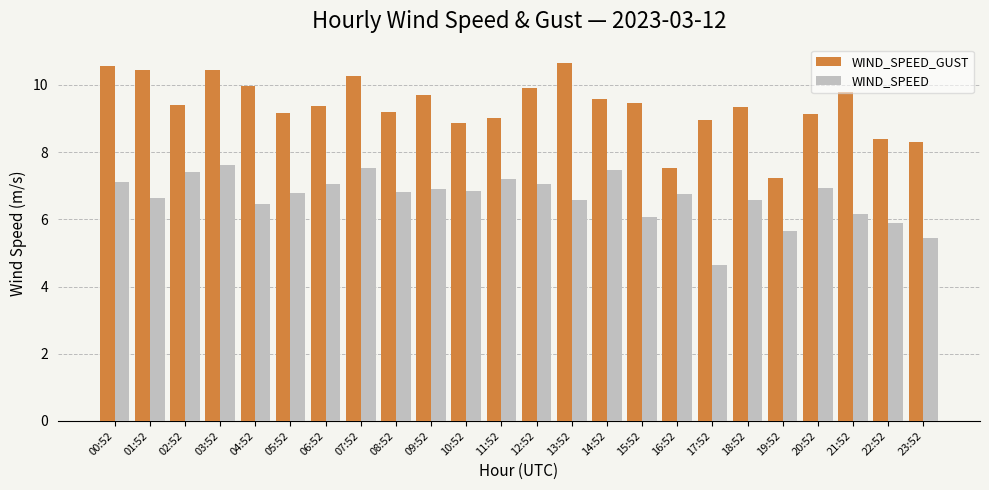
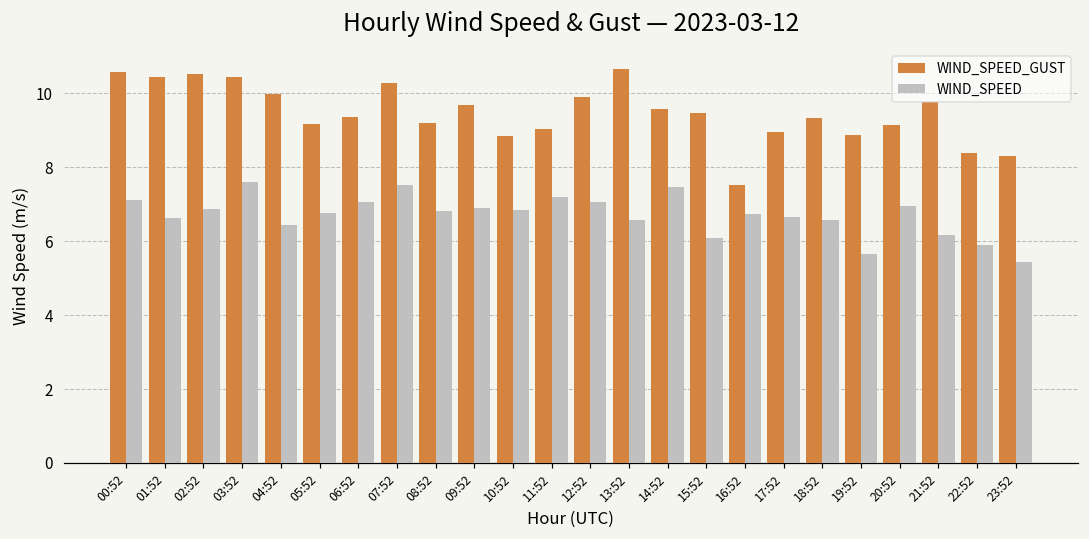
  {
    "WIND_SPEED_GUST": {
      "00:52": 10.6,
      "01:52": 10.4,
-     "02:52": 9.4,
+     "02:52": 10.5,
      "03:52": 10.4,
      "04:52": 10.0,
      "05:52": 9.2,
      "06:52": 9.4,
      "07:52": 10.3,
      "08:52": 9.2,
      "09:52": 9.7,
      "10:52": 8.9,
      "11:52": 9.0,
      "12:52": 9.9,
      "13:52": 10.7,
      "14:52": 9.6,
      "15:52": 9.5,
      "16:52": 7.5,
      "17:52": 8.9,
      "18:52": 9.3,
-     "19:52": 7.2,
+     "19:52": 8.9,
      "20:52": 9.1,
      "22:52": 8.4,
      "23:52": 8.3
    },
    "WIND_SPEED": {
      "00:52": 7.1,
      "01:52": 6.6,
-     "02:52": 7.4,
+     "02:52": 6.9,
      "03:52": 7.6,
      "04:52": 6.4,
      "05:52": 6.8,
      "06:52": 7.1,
      "07:52": 7.5,
      "08:52": 6.8,
      "09:52": 6.9,
      "10:52": 6.8,
      "11:52": 7.2,
      "12:52": 7.1,
      "13:52": 6.6,
      "14:52": 7.5,
      "15:52": 6.1,
      "16:52": 6.8,
-     "17:52": 4.7,
+     "17:52": 6.7,
      "18:52": 6.6,
      "19:52": 5.7,
      "20:52": 6.9,
      "21:52": 6.2,
      "22:52": 5.9,
      "23:52": 5.4
    }
  }
